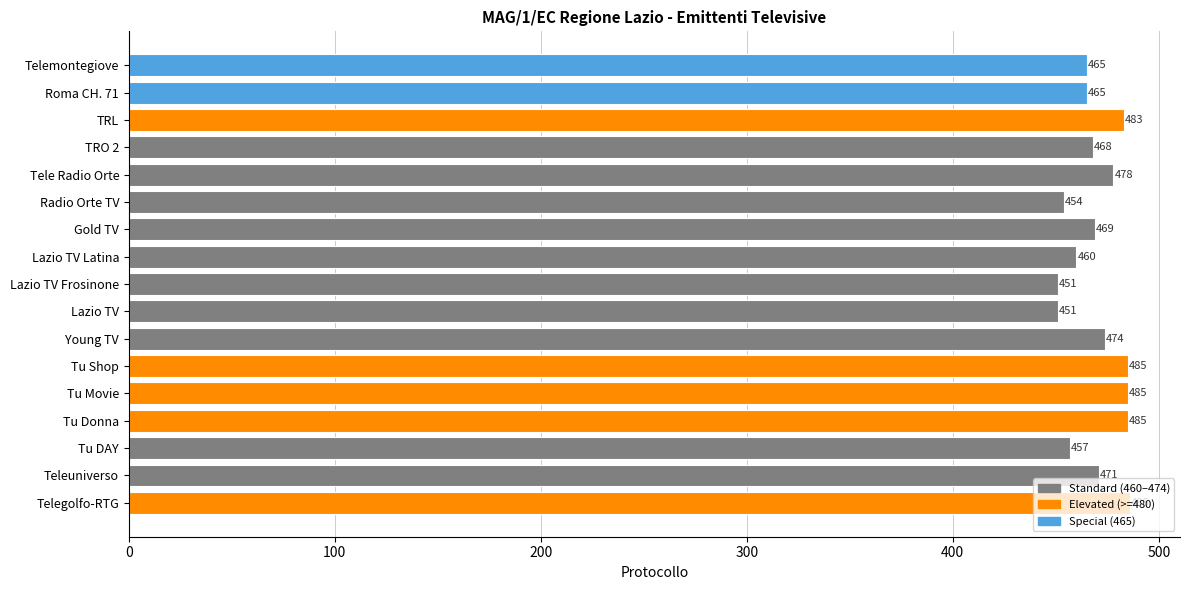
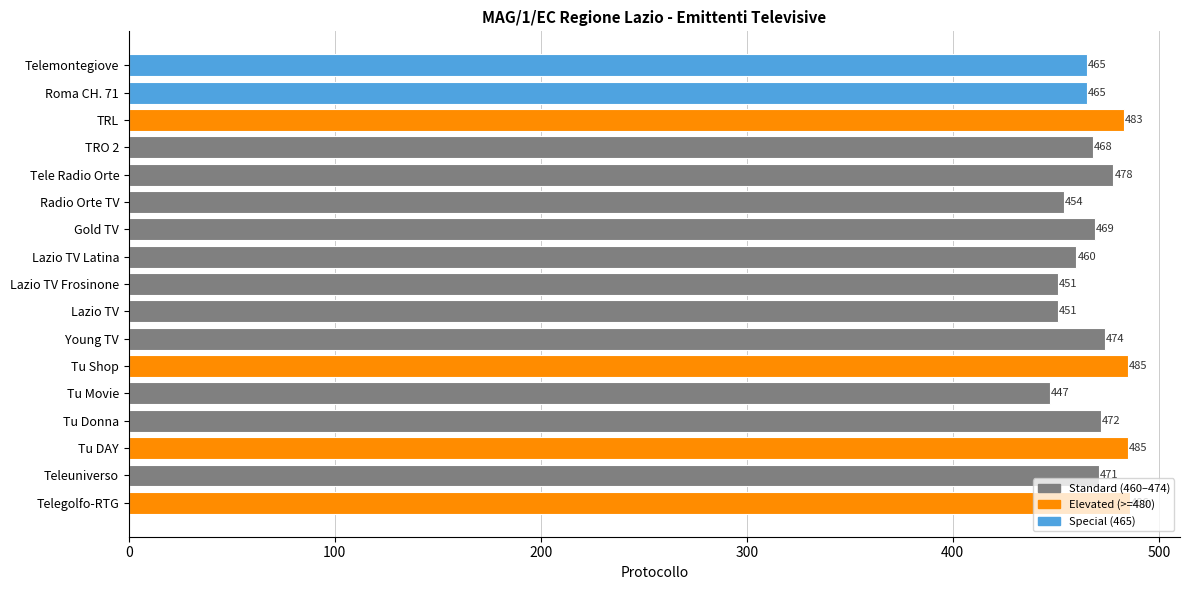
  {
    "Telemontegiove": 465,
    "Roma CH. 71": 465,
    "TRL": 483,
    "TRO 2": 468,
    "Tele Radio Orte": 478,
    "Radio Orte TV": 454,
    "Gold TV": 469,
    "Lazio TV Latina": 460,
    "Lazio TV Frosinone": 451,
    "Lazio TV": 451,
    "Young TV": 474,
    "Tu Shop": 485,
-   "Tu Movie": 485,
-   "Tu Donna": 485,
-   "Tu DAY": 457
+   "Tu Movie": 447,
+   "Tu Donna": 472,
+   "Tu DAY": 485
  }
